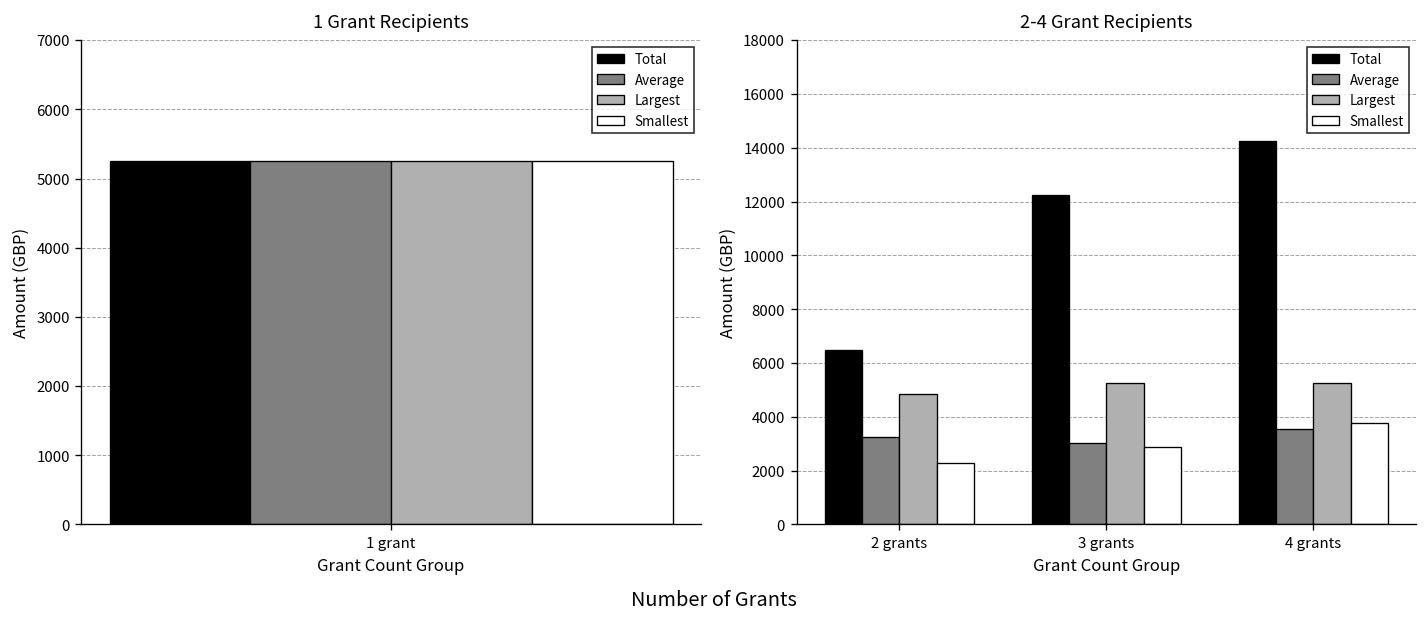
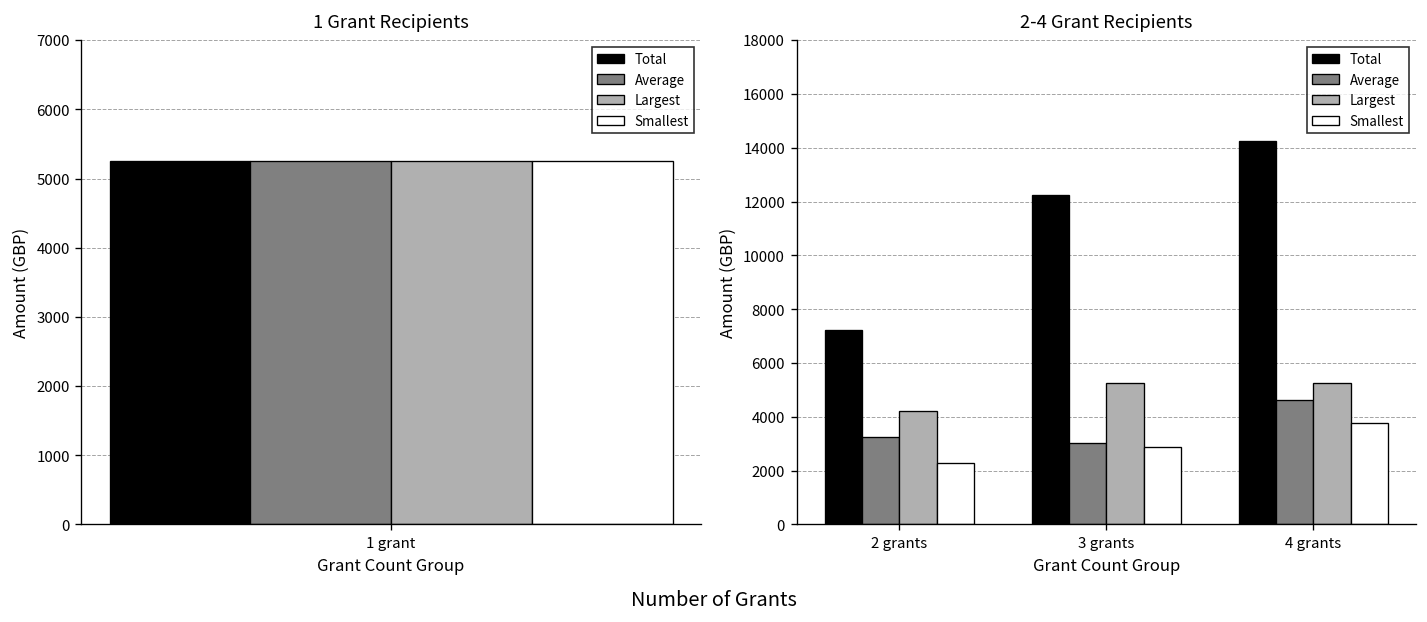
  {
    "2-4 Grant Recipients": {
      "Total": {
-       "2 grants": 6500,
+       "2 grants": 7200,
        "3 grants": 12300,
        "4 grants": 14300
      },
      "Average": {
        "2 grants": 3300,
        "3 grants": 3000,
-       "4 grants": 3600
+       "4 grants": 4600
      },
      "Largest": {
-       "2 grants": 4900,
+       "2 grants": 4200,
        "3 grants": 5300,
        "4 grants": 5300
      },
      "Smallest": {
        "2 grants": 2300,
        "3 grants": 2900,
        "4 grants": 3800
      }
    }
  }
